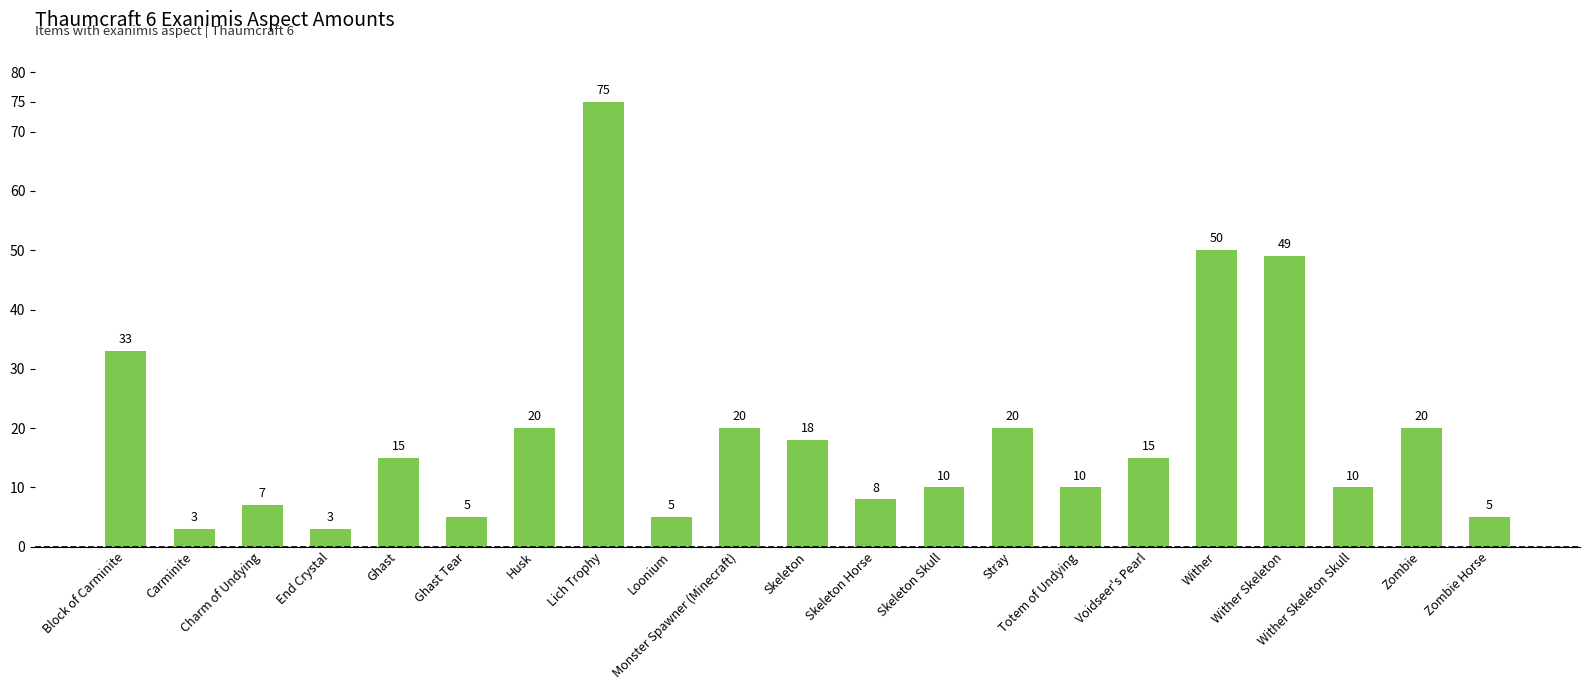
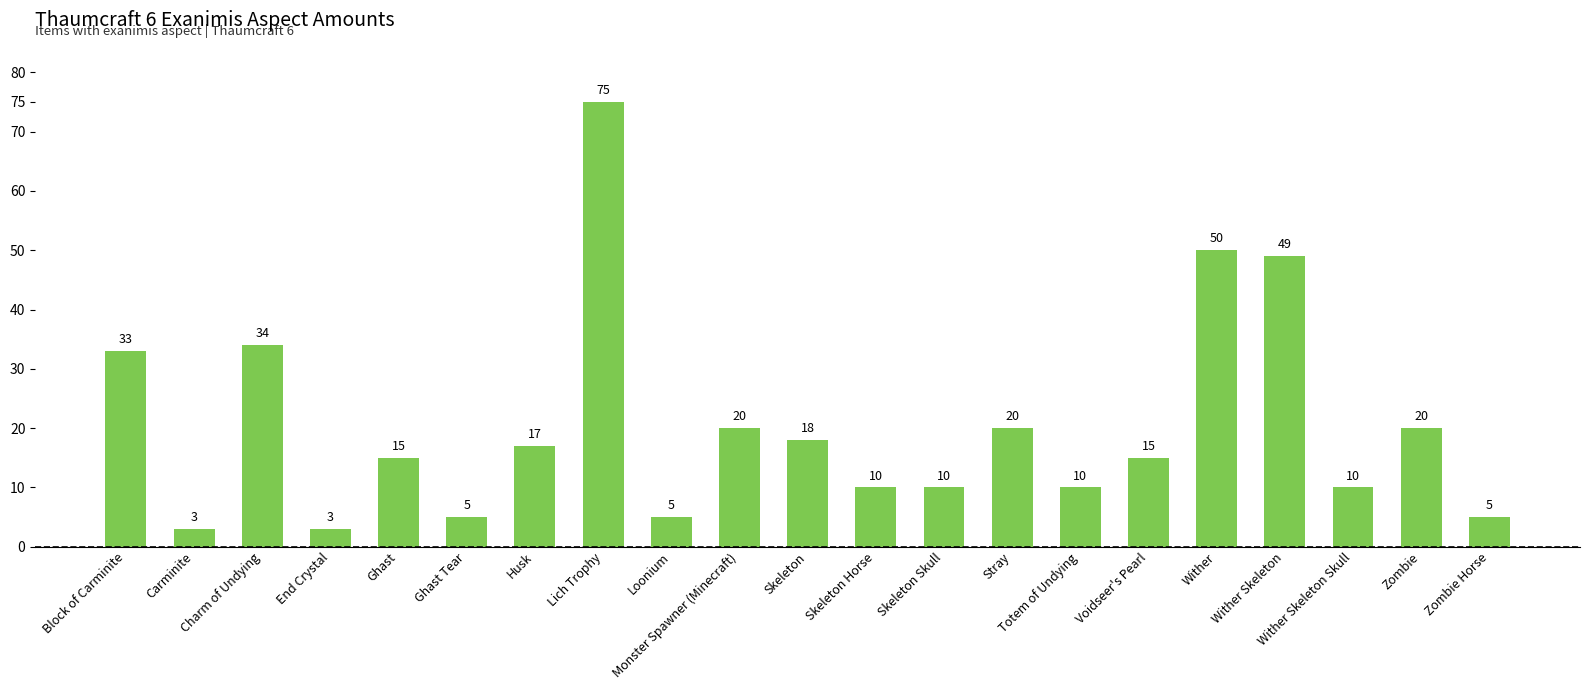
  {
    "Block of Carminite": 33,
    "Carminite": 3,
-   "Charm of Undying": 7,
+   "Charm of Undying": 34,
    "End Crystal": 3,
    "Ghast": 15,
    "Ghast Tear": 5,
-   "Husk": 20,
+   "Husk": 17,
    "Lich Trophy": 75,
    "Loonium": 5,
    "Monster Spawner (Minecraft)": 20,
    "Skeleton": 18,
-   "Skeleton Horse": 8,
+   "Skeleton Horse": 10,
    "Skeleton Skull": 10,
    "Stray": 20,
    "Totem of Undying": 10,
    "Voidseer's Pearl": 15,
    "Wither": 50,
    "Wither Skeleton": 49,
    "Wither Skeleton Skull": 10,
    "Zombie": 20,
    "Zombie Horse": 5
  }
